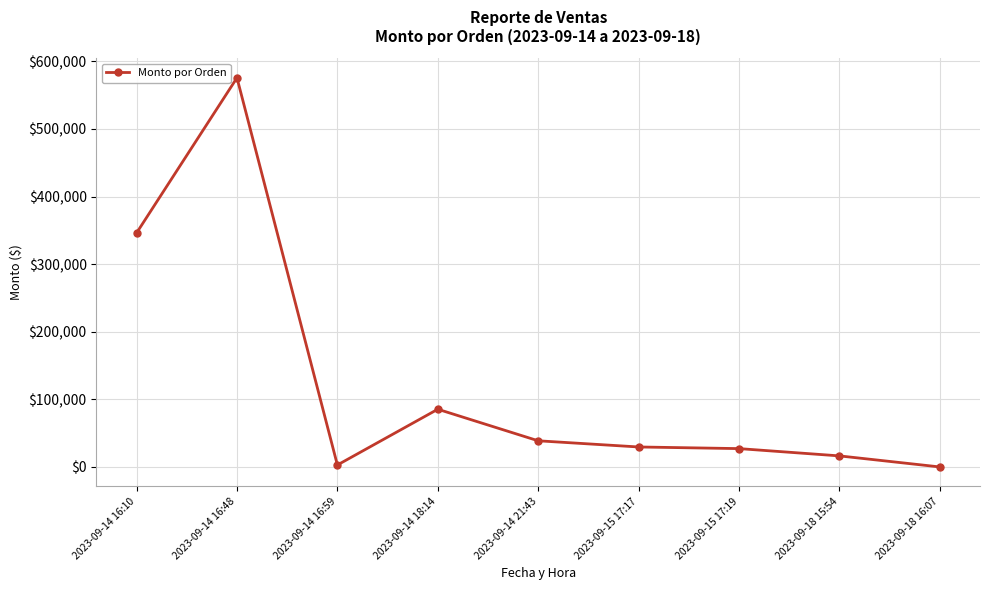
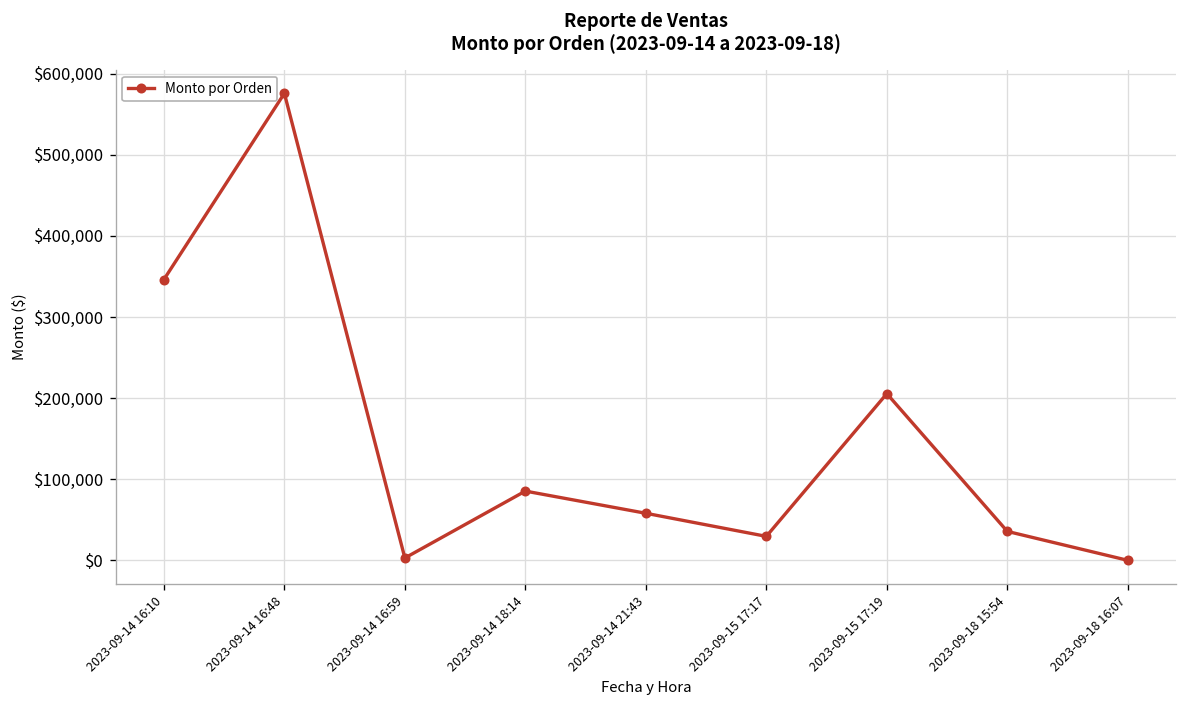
  {
    "2023-09-14 16:10": "$350,000",
    "2023-09-14 16:48": "$580,000",
    "2023-09-14 16:59": "$0",
    "2023-09-14 18:14": "$90,000",
-   "2023-09-14 21:43": "$40,000",
+   "2023-09-14 21:43": "$60,000",
    "2023-09-15 17:17": "$30,000",
-   "2023-09-15 17:19": "$30,000",
-   "2023-09-18 15:54": "$20,000",
+   "2023-09-15 17:19": "$210,000",
+   "2023-09-18 15:54": "$40,000",
    "2023-09-18 16:07": "$0"
  }
